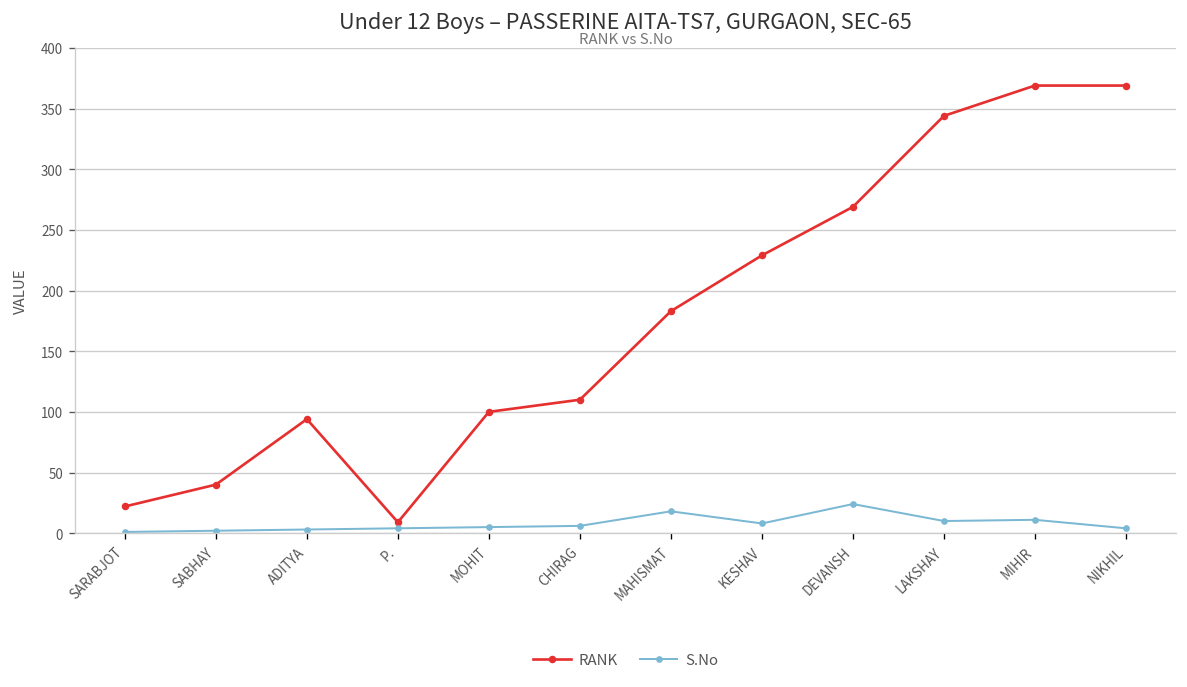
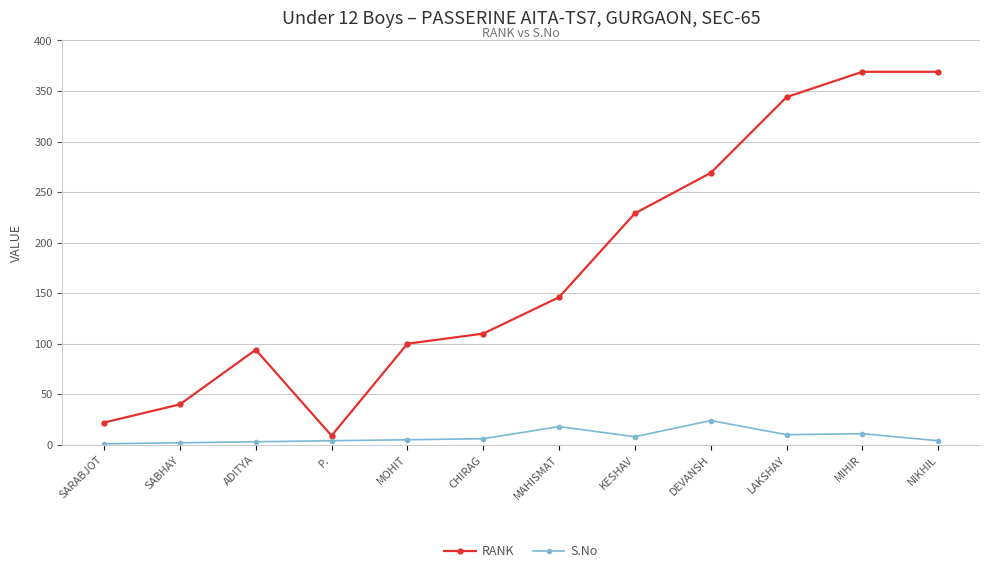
  {
    "RANK": {
      "SARABJOT": 22,
      "SABHAY": 40,
      "ADITYA": 94,
      "P.": 9,
      "MOHIT": 100,
      "CHIRAG": 110,
-     "MAHISMAT": 183,
+     "MAHISMAT": 146,
      "KESHAV": 229,
      "DEVANSH": 269,
      "LAKSHAY": 344,
      "MIHIR": 369,
      "NIKHIL": 369
    },
    "S.No": {
      "SARABJOT": 1,
      "SABHAY": 2,
      "ADITYA": 3,
      "P.": 4,
      "MOHIT": 5,
      "CHIRAG": 6,
      "MAHISMAT": 18,
      "KESHAV": 8,
      "DEVANSH": 24,
      "LAKSHAY": 10,
      "MIHIR": 11,
      "NIKHIL": 4
    }
  }
